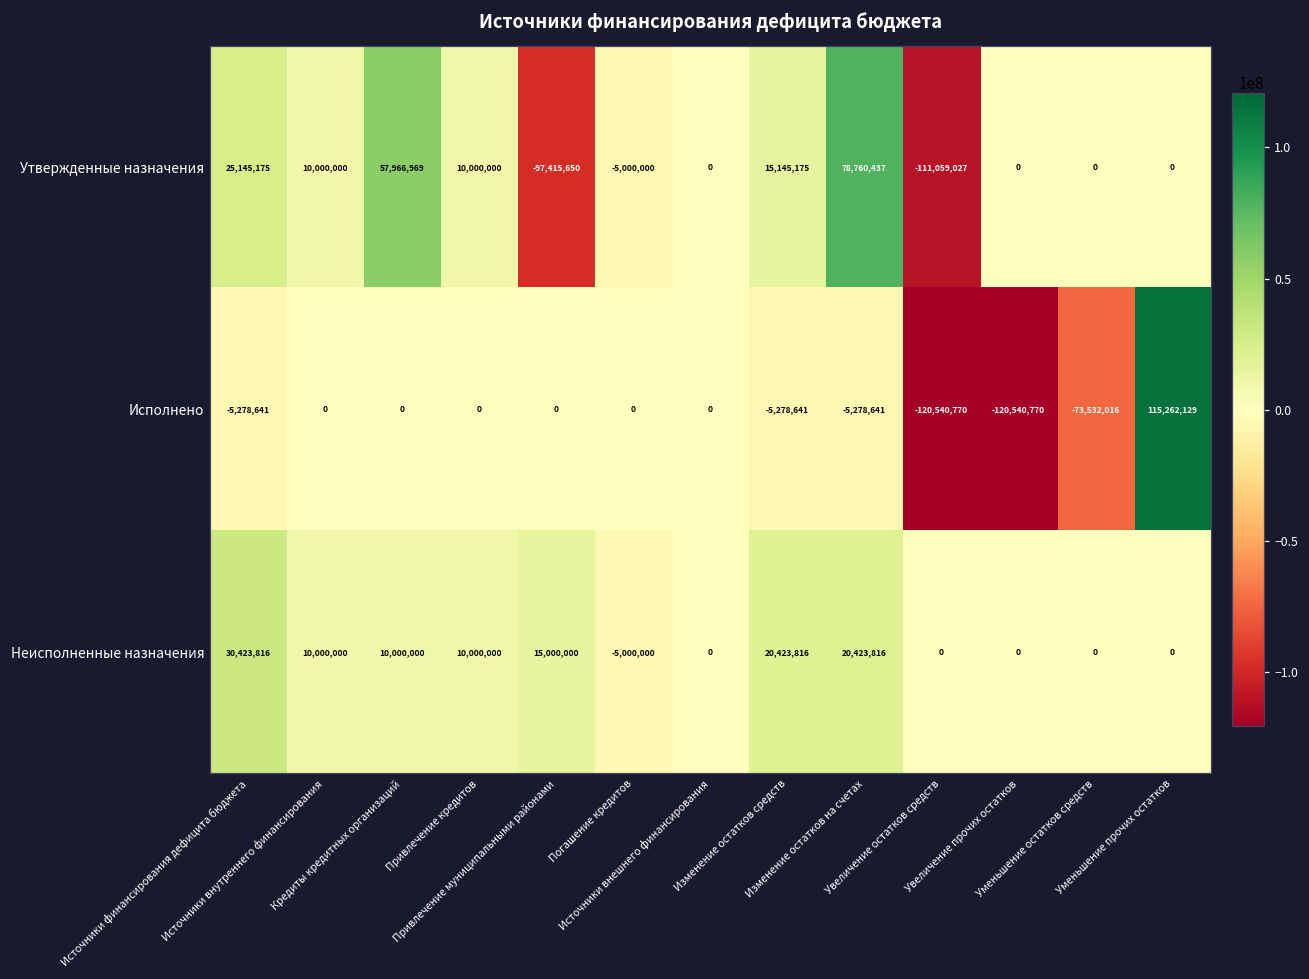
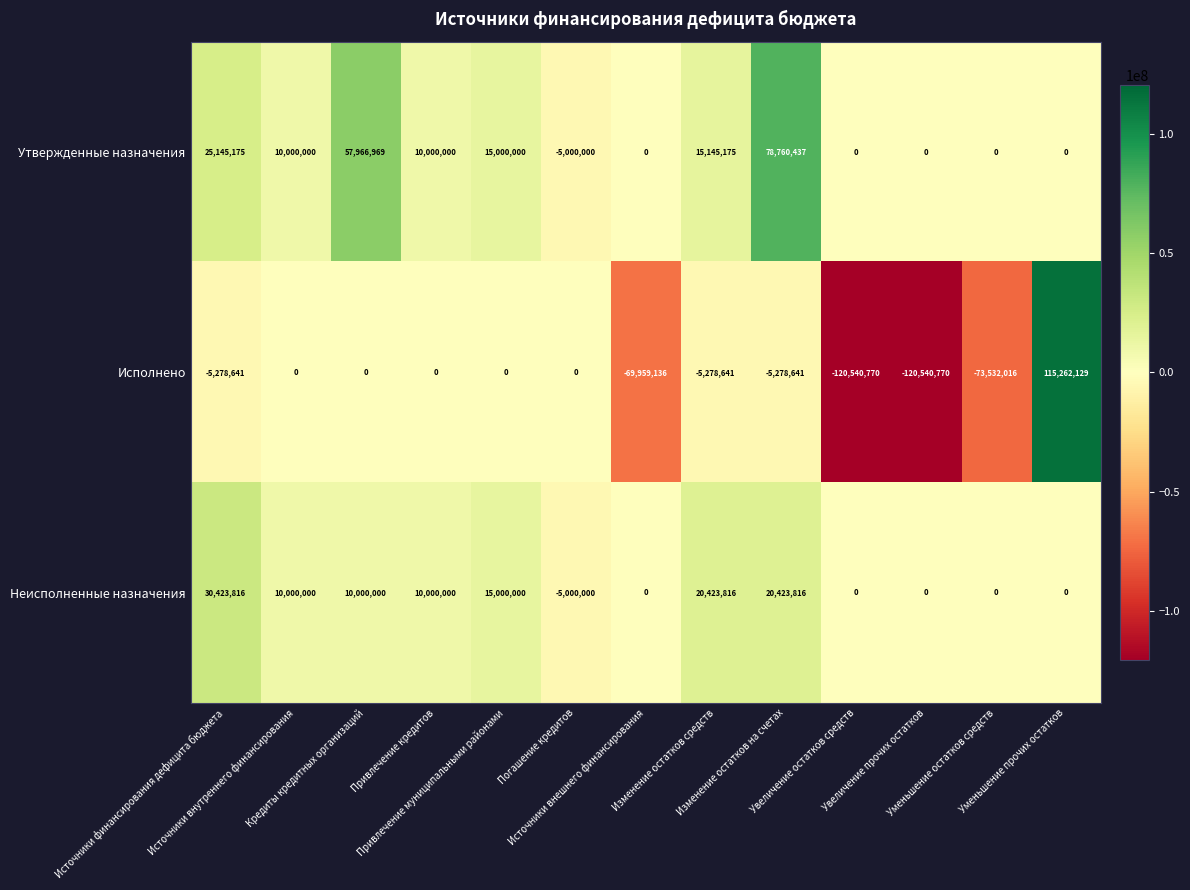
  {
    "Утвержденные назначения": {
      "Источники финансирования дефицита бюджета": "25,145,175",
      "Источники внутреннего финансирования": "10,000,000",
      "Кредиты кредитных организаций": "57,966,969",
      "Привлечение кредитов": "10,000,000",
-     "Привлечение муниципальными районами": "-97,415,650",
+     "Привлечение муниципальными районами": "15,000,000",
      "Погашение кредитов": "-5,000,000",
      "Источники внешнего финансирования": "0",
      "Изменение остатков средств": "15,145,175",
      "Изменение остатков на счетах": "78,760,437",
-     "Увеличение остатков средств": "-111,059,027",
+     "Увеличение остатков средств": "0",
      "Увеличение прочих остатков": "0",
      "Уменьшение остатков средств": "0",
      "Уменьшение прочих остатков": "0"
    },
    "Исполнено": {
      "Источники финансирования дефицита бюджета": "-5,278,641",
      "Источники внутреннего финансирования": "0",
      "Кредиты кредитных организаций": "0",
      "Привлечение кредитов": "0",
      "Привлечение муниципальными районами": "0",
      "Погашение кредитов": "0",
-     "Источники внешнего финансирования": "0",
+     "Источники внешнего финансирования": "-69,959,136",
      "Изменение остатков средств": "-5,278,641",
      "Изменение остатков на счетах": "-5,278,641",
      "Увеличение остатков средств": "-120,540,770",
      "Увеличение прочих остатков": "-120,540,770",
      "Уменьшение остатков средств": "-73,532,016",
      "Уменьшение прочих остатков": "115,262,129"
    },
    "Неисполненные назначения": {
      "Источники финансирования дефицита бюджета": "30,423,816",
      "Источники внутреннего финансирования": "10,000,000",
      "Кредиты кредитных организаций": "10,000,000",
      "Привлечение кредитов": "10,000,000",
      "Привлечение муниципальными районами": "15,000,000",
      "Погашение кредитов": "-5,000,000",
      "Источники внешнего финансирования": "0",
      "Изменение остатков средств": "20,423,816",
      "Изменение остатков на счетах": "20,423,816",
      "Увеличение остатков средств": "0",
      "Увеличение прочих остатков": "0",
      "Уменьшение остатков средств": "0",
      "Уменьшение прочих остатков": "0"
    }
  }
